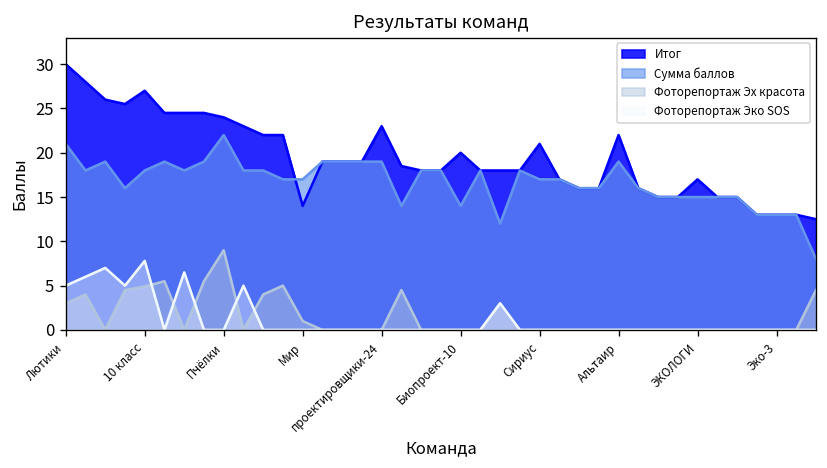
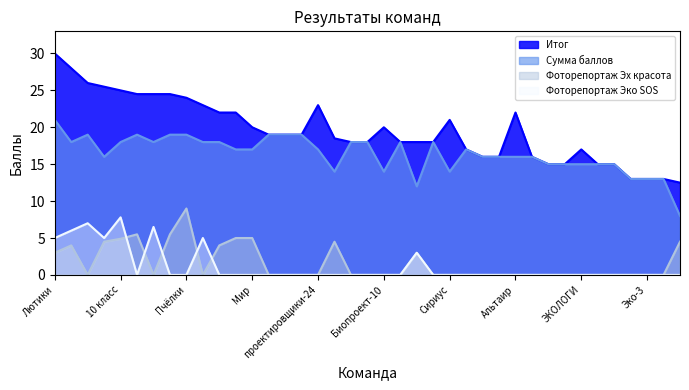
  {
    "Итог": {
      "Лютики": 30,
-     "10 класс": 27,
+     "10 класс": 25,
      "Пчёлки": 24,
-     "Мир": 14,
+     "Мир": 20,
      "проектировщики-24": 23,
      "Биопроект-10": 20,
      "Сириус": 21,
      "Альтаир": 22,
      "ЭКОЛОГИ": 17
    },
    "Сумма баллов": {
      "Лютики": 21,
      "10 класс": 18,
-     "Пчёлки": 22,
+     "Пчёлки": 19,
      "Мир": 17,
-     "проектировщики-24": 19,
+     "проектировщики-24": 17,
      "Биопроект-10": 14,
-     "Сириус": 17,
-     "Альтаир": 19,
+     "Сириус": 14,
+     "Альтаир": 16,
      "ЭКОЛОГИ": 15
    },
    "Фоторепортаж Эх красота": {
      "Лютики": 3,
      "10 класс": 5,
      "Пчёлки": 9,
-     "Мир": 1
+     "Мир": 5
    },
    "Фоторепортаж Эко SOS": {
      "Лютики": 5,
      "10 класс": 8,
      "Пчёлки": 0,
      "Мир": 0
    }
  }
